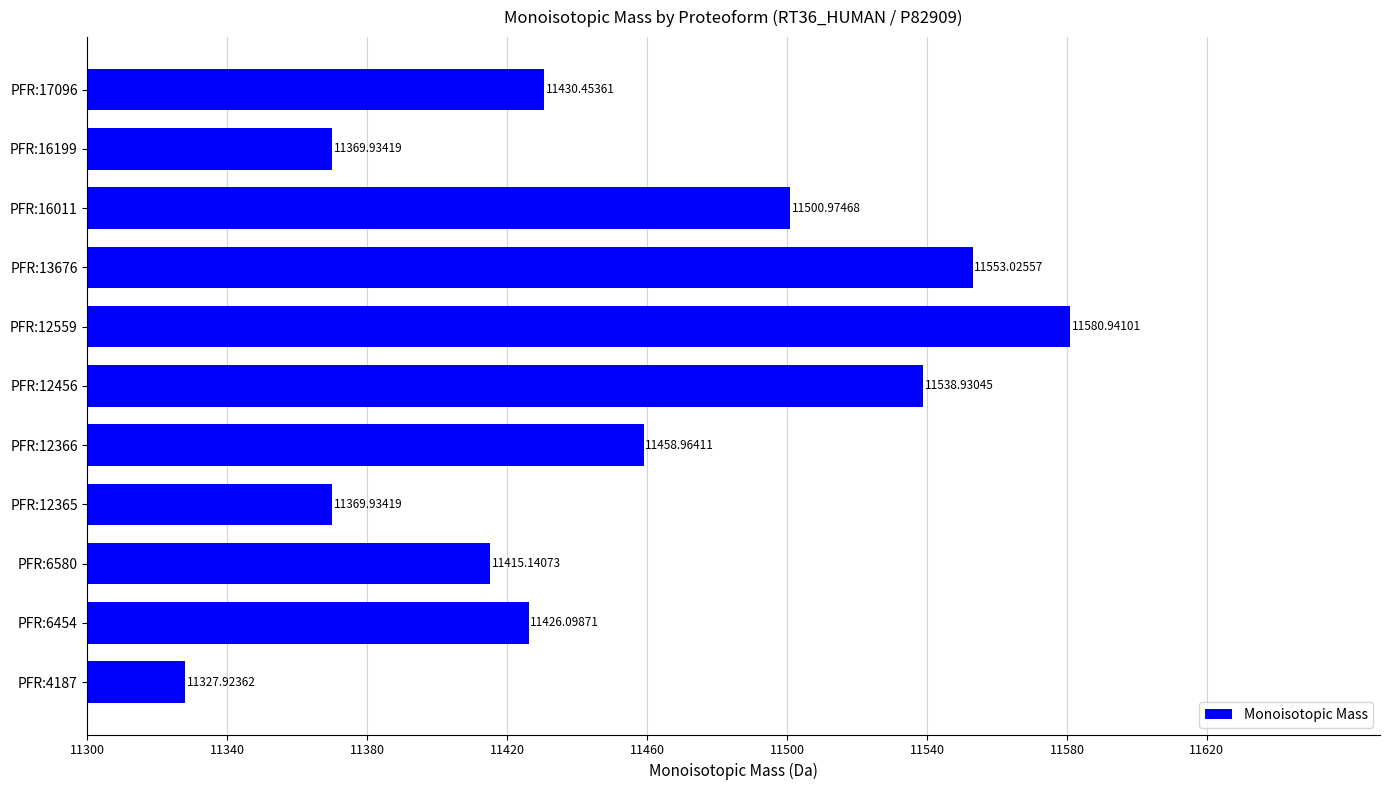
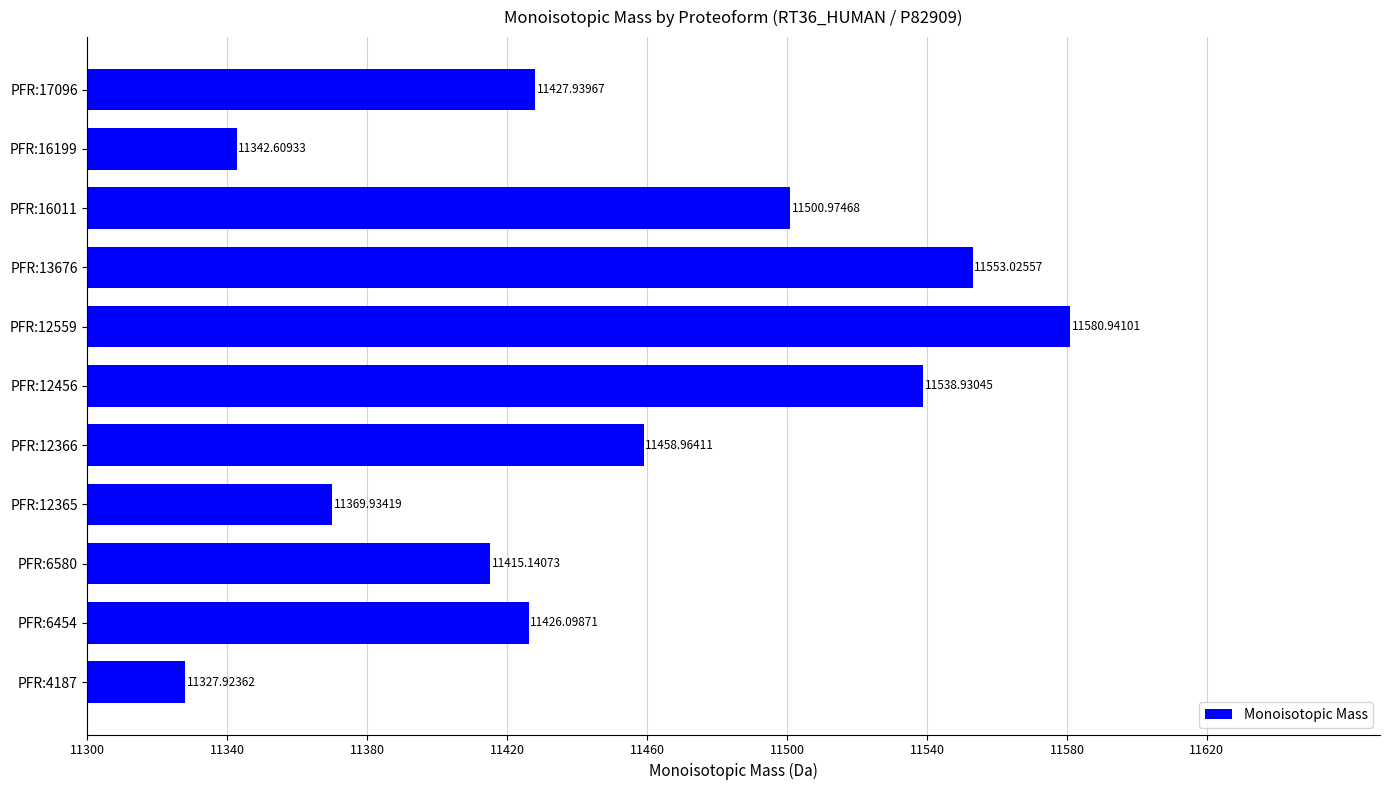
  {
-   "PFR:17096": 11430.45361,
-   "PFR:16199": 11369.93419,
+   "PFR:17096": 11427.93967,
+   "PFR:16199": 11342.60933,
    "PFR:16011": 11500.97468,
    "PFR:13676": 11553.02557,
    "PFR:12559": 11580.94101,
    "PFR:12456": 11538.93045,
    "PFR:12366": 11458.96411,
    "PFR:12365": 11369.93419,
    "PFR:6580": 11415.14073,
    "PFR:6454": 11426.09871,
    "PFR:4187": 11327.92362
  }
